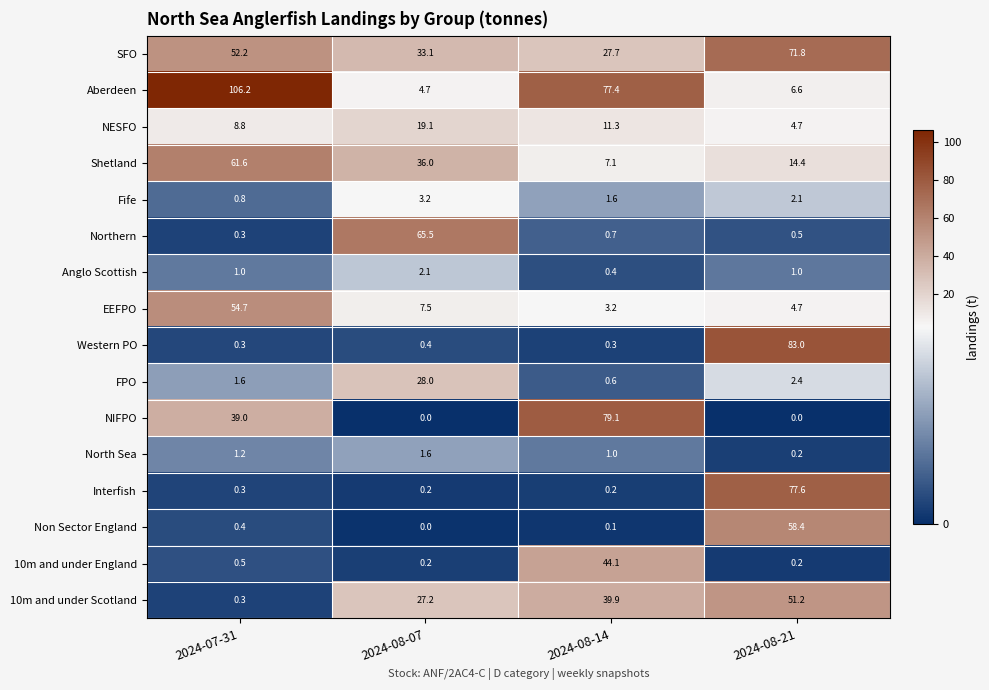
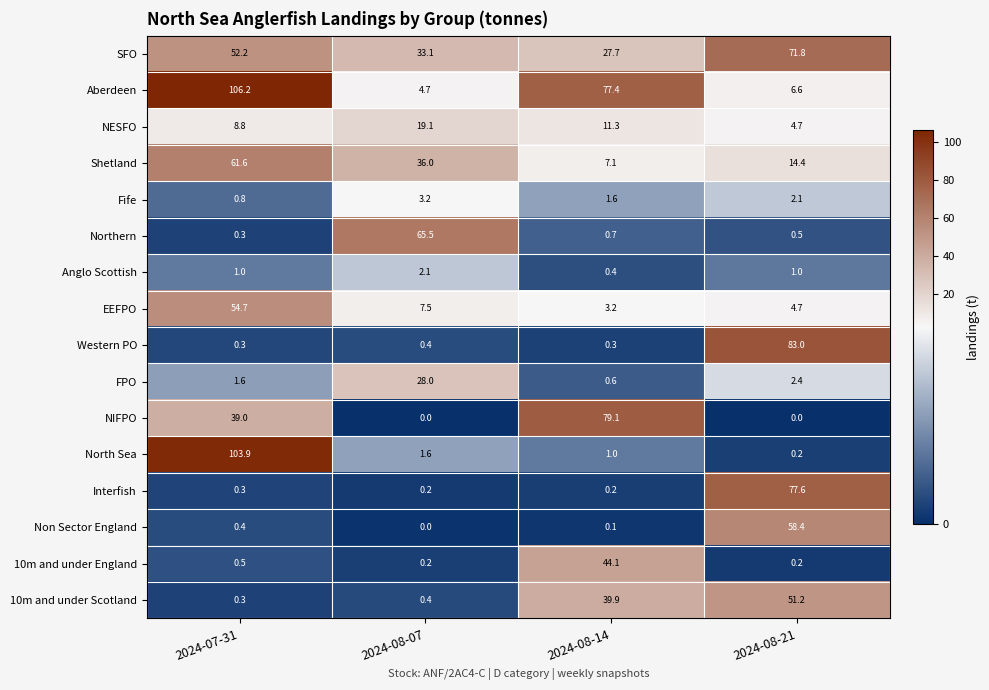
  {
    "SFO": {
      "2024-07-31": 52.2,
      "2024-08-07": 33.1,
      "2024-08-14": 27.7,
      "2024-08-21": 71.8
    },
    "Aberdeen": {
      "2024-07-31": 106.2,
      "2024-08-07": 4.7,
      "2024-08-14": 77.4,
      "2024-08-21": 6.6
    },
    "NESFO": {
      "2024-07-31": 8.8,
      "2024-08-07": 19.1,
      "2024-08-14": 11.3,
      "2024-08-21": 4.7
    },
    "Shetland": {
      "2024-07-31": 61.6,
      "2024-08-07": 36.0,
      "2024-08-14": 7.1,
      "2024-08-21": 14.4
    },
    "Fife": {
      "2024-07-31": 0.8,
      "2024-08-07": 3.2,
      "2024-08-14": 1.6,
      "2024-08-21": 2.1
    },
    "Northern": {
      "2024-07-31": 0.3,
      "2024-08-07": 65.5,
      "2024-08-14": 0.7,
      "2024-08-21": 0.5
    },
    "Anglo Scottish": {
      "2024-07-31": 1.0,
      "2024-08-07": 2.1,
      "2024-08-14": 0.4,
      "2024-08-21": 1.0
    },
    "EEFPO": {
      "2024-07-31": 54.7,
      "2024-08-07": 7.5,
      "2024-08-14": 3.2,
      "2024-08-21": 4.7
    },
    "Western PO": {
      "2024-07-31": 0.3,
      "2024-08-07": 0.4,
      "2024-08-14": 0.3,
      "2024-08-21": 83.0
    },
    "FPO": {
      "2024-07-31": 1.6,
      "2024-08-07": 28.0,
      "2024-08-14": 0.6,
      "2024-08-21": 2.4
    },
    "NIFPO": {
      "2024-07-31": 39.0,
      "2024-08-07": 0.0,
      "2024-08-14": 79.1,
      "2024-08-21": 0.0
    },
    "North Sea": {
-     "2024-07-31": 1.2,
+     "2024-07-31": 103.9,
      "2024-08-07": 1.6,
      "2024-08-14": 1.0,
      "2024-08-21": 0.2
    },
    "Interfish": {
      "2024-07-31": 0.3,
      "2024-08-07": 0.2,
      "2024-08-14": 0.2,
      "2024-08-21": 77.6
    },
    "Non Sector England": {
      "2024-07-31": 0.4,
      "2024-08-07": 0.0,
      "2024-08-14": 0.1,
      "2024-08-21": 58.4
    },
    "10m and under England": {
      "2024-07-31": 0.5,
      "2024-08-07": 0.2,
      "2024-08-14": 44.1,
      "2024-08-21": 0.2
    },
    "10m and under Scotland": {
      "2024-07-31": 0.3,
-     "2024-08-07": 27.2,
+     "2024-08-07": 0.4,
      "2024-08-14": 39.9,
      "2024-08-21": 51.2
    }
  }
